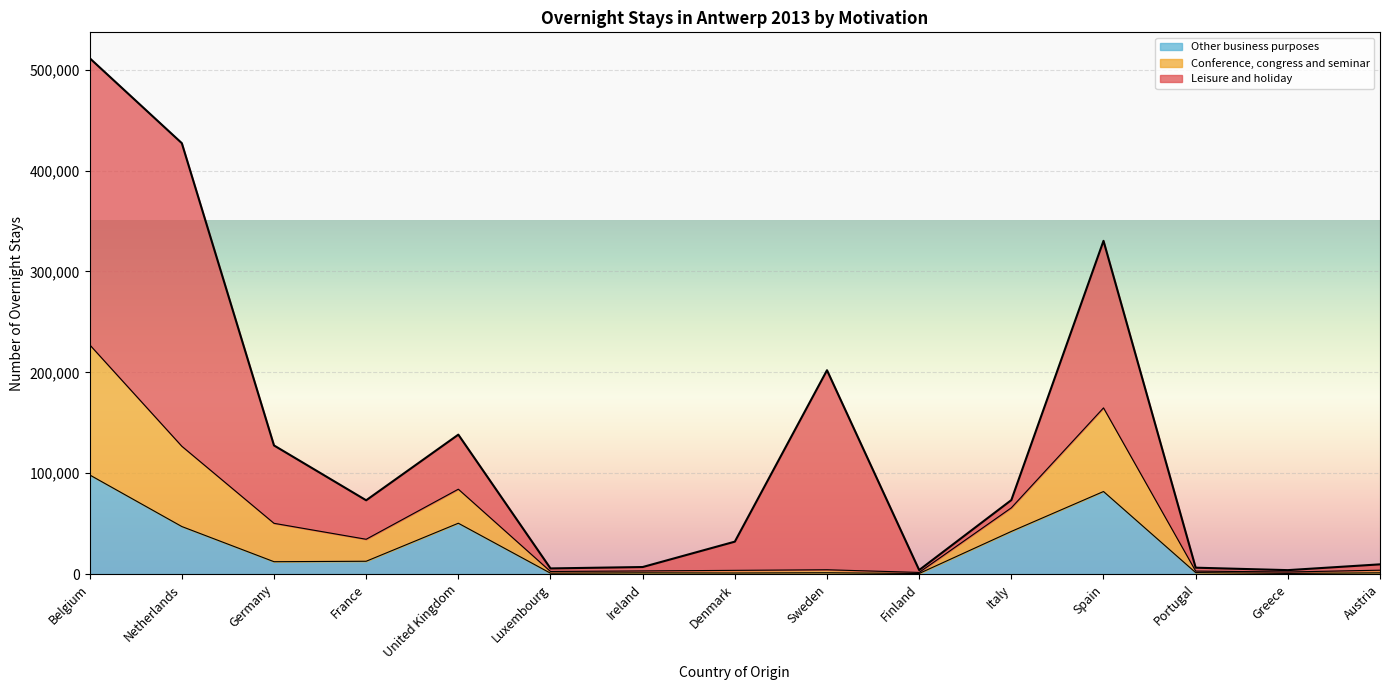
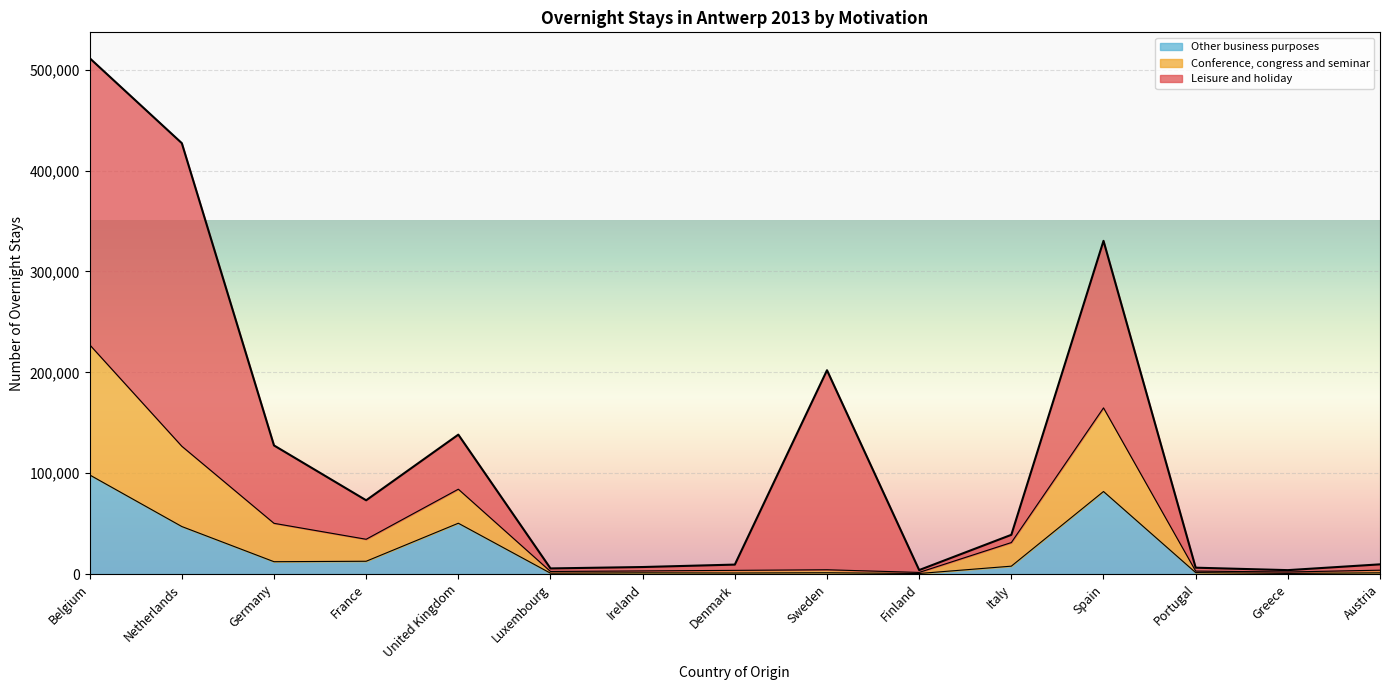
  {
    "Other business purposes": {
      "Belgium": "98,000",
      "Netherlands": "47,000",
      "Germany": "12,000",
      "France": "13,000",
      "United Kingdom": "50,000",
      "Denmark": "1,000",
      "Sweden": "1,000",
-     "Italy": "42,000",
+     "Italy": "8,000",
      "Spain": "82,000",
      "Austria": "1,000"
    },
    "Conference, congress and seminar": {
      "Belgium": "129,000",
      "Netherlands": "80,000",
      "Germany": "38,000",
      "France": "22,000",
      "United Kingdom": "34,000",
      "Denmark": "3,000",
      "Sweden": "3,000",
      "Italy": "23,000",
      "Spain": "83,000",
      "Austria": "3,000"
    },
    "Leisure and holiday": {
      "Belgium": "284,000",
      "Netherlands": "300,000",
      "Germany": "77,000",
      "France": "39,000",
      "United Kingdom": "54,000",
      "Luxembourg": "3,000",
      "Ireland": "4,000",
-     "Denmark": "28,000",
+     "Denmark": "6,000",
      "Sweden": "198,000",
      "Italy": "8,000",
      "Spain": "166,000",
      "Portugal": "3,000",
      "Austria": "6,000"
    }
  }
